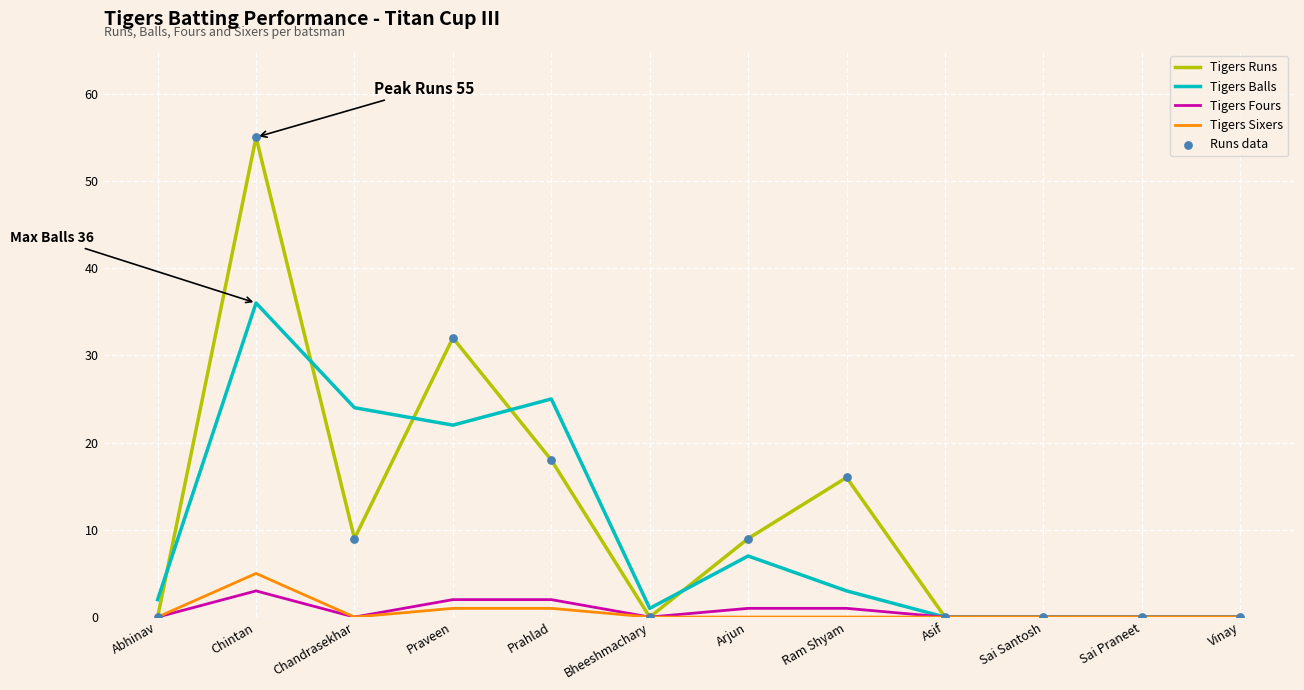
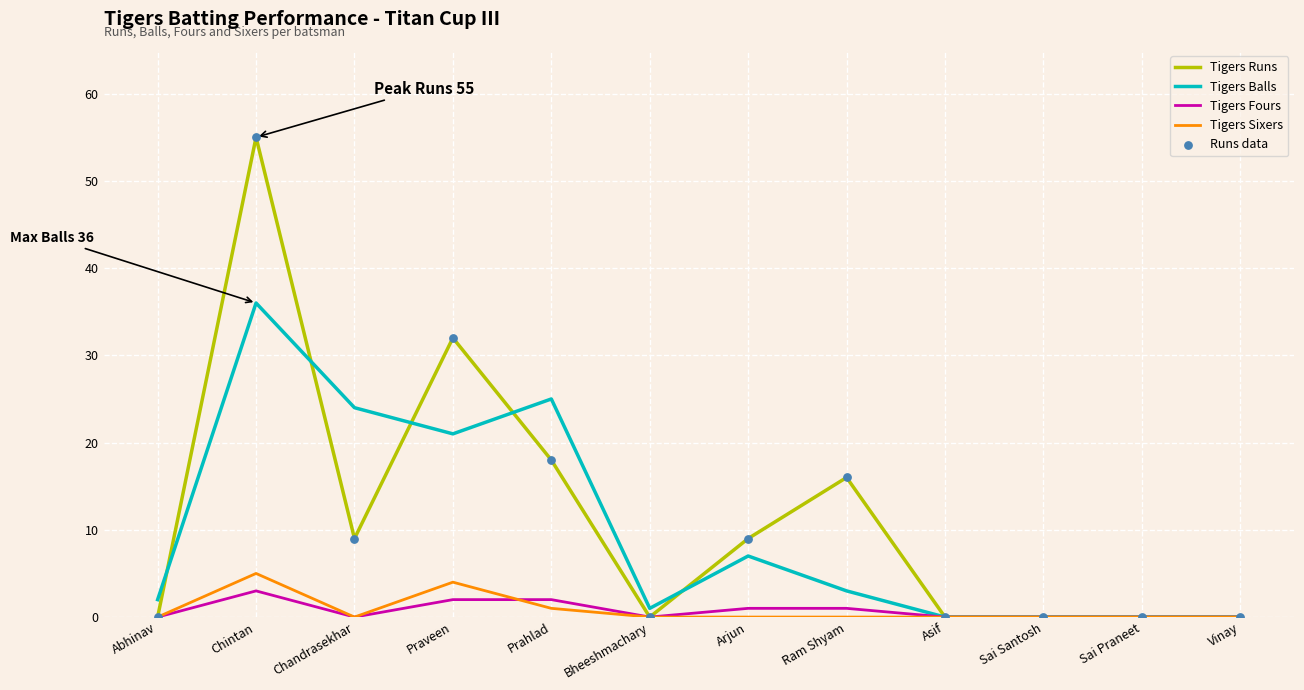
  {
    "Runs data": {
      "Chintan": 55
    },
    "Tigers Balls": {
      "Abhinav": 2,
      "Chandrasekhar": 24,
-     "Praveen": 22,
+     "Praveen": 21,
      "Prahlad": 25,
      "Bheeshmachary": 1,
      "Arjun": 7,
      "Ram Shyam": 3
    },
    "Tigers Fours": {
      "Chintan": 3,
      "Praveen": 2,
      "Prahlad": 2,
      "Arjun": 1,
      "Ram Shyam": 1
    },
    "Tigers Sixers": {
      "Chintan": 5,
-     "Praveen": 1,
+     "Praveen": 4,
      "Prahlad": 1,
      "Arjun": 0,
      "Ram Shyam": 0
    }
  }
